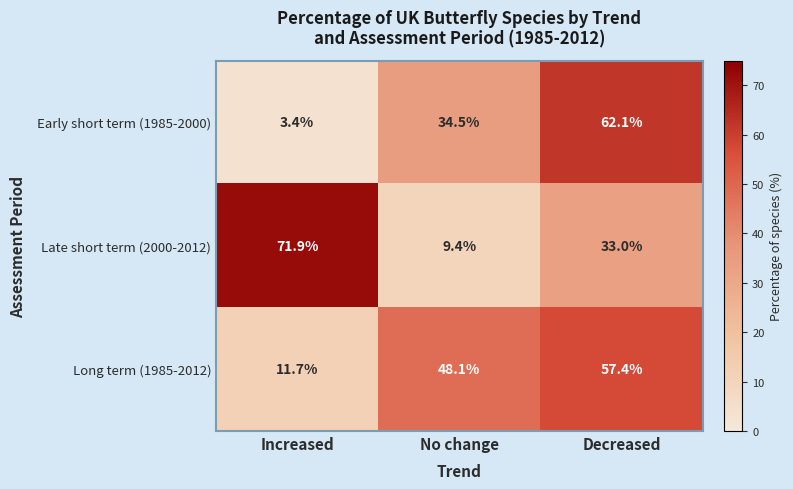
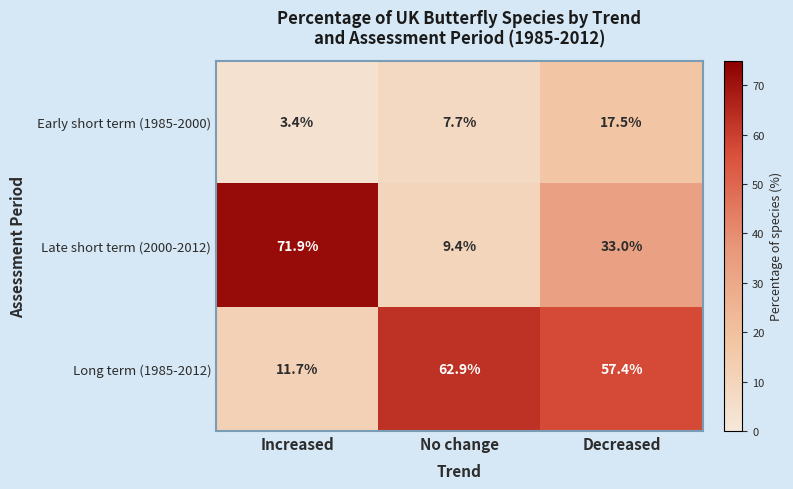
  {
    "Early short term (1985-2000)": {
      "Increased": "3.4%",
-     "No change": "34.5%",
-     "Decreased": "62.1%"
+     "No change": "7.7%",
+     "Decreased": "17.5%"
    },
    "Late short term (2000-2012)": {
      "Increased": "71.9%",
      "No change": "9.4%",
      "Decreased": "33.0%"
    },
    "Long term (1985-2012)": {
      "Increased": "11.7%",
-     "No change": "48.1%",
+     "No change": "62.9%",
      "Decreased": "57.4%"
    }
  }
